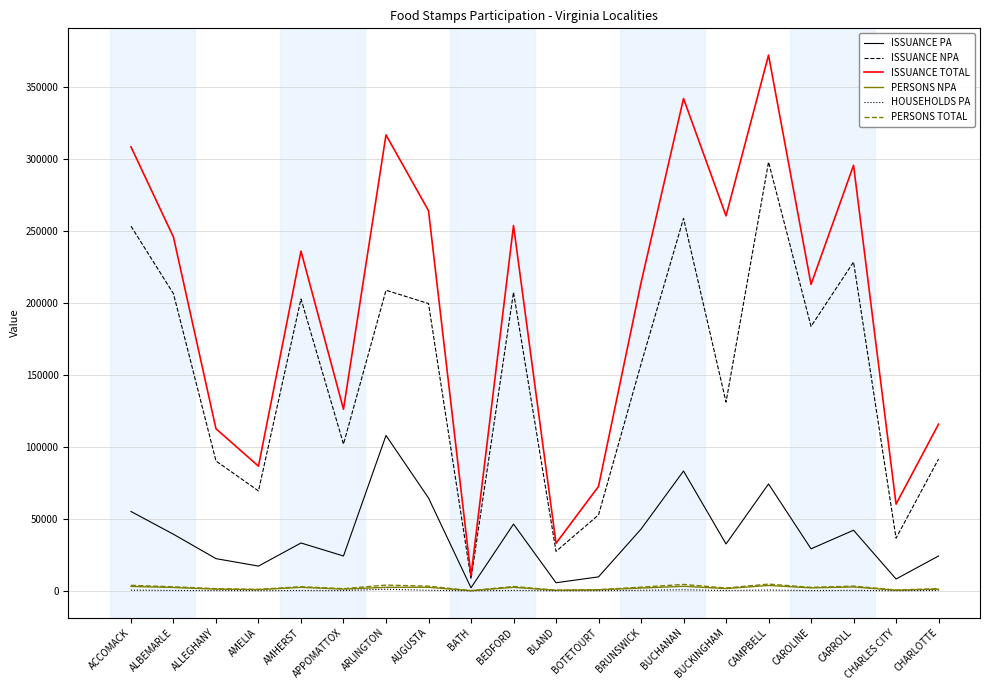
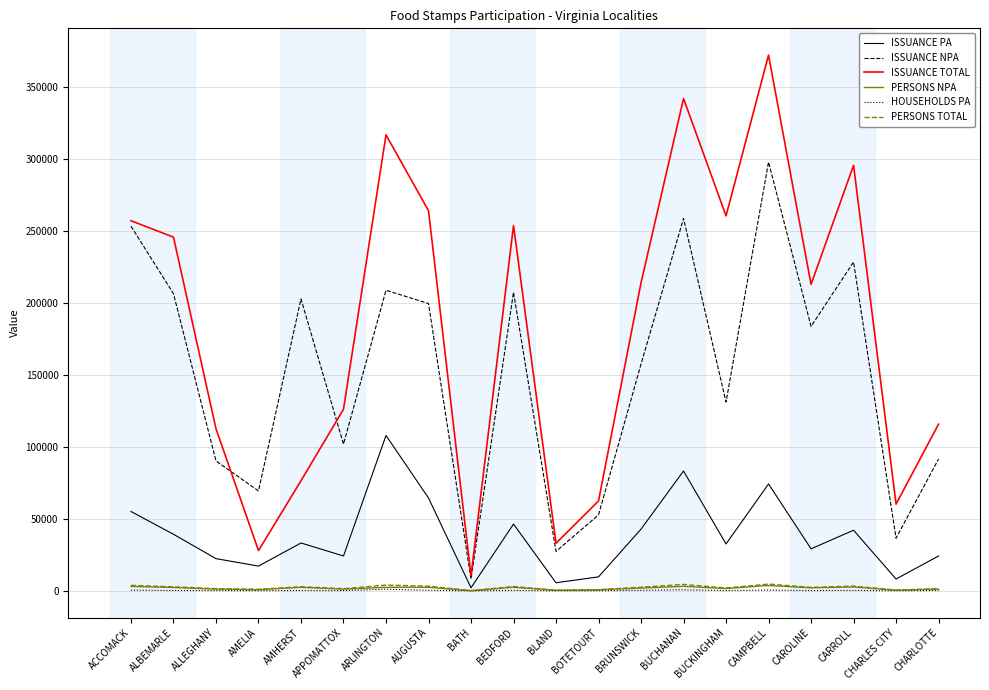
  {
    "ISSUANCE TOTAL": {
-     "ACCOMACK": 309000,
+     "ACCOMACK": 257000,
      "ALBEMARLE": 246000,
      "ALLEGHANY": 113000,
-     "AMELIA": 87000,
-     "AMHERST": 236000,
+     "AMELIA": 28000,
+     "AMHERST": 76000,
      "APPOMATTOX": 126000,
      "ARLINGTON": 317000,
      "AUGUSTA": 264000,
      "BATH": 10000,
      "BEDFORD": 254000,
      "BLAND": 33000,
-     "BOTETOURT": 73000,
+     "BOTETOURT": 62000,
      "BRUNSWICK": 214000,
      "BUCHANAN": 342000,
      "BUCKINGHAM": 261000,
      "CAMPBELL": 372000,
      "CAROLINE": 213000,
      "CARROLL": 296000,
      "CHARLES CITY": 60000,
      "CHARLOTTE": 116000
    }
  }
